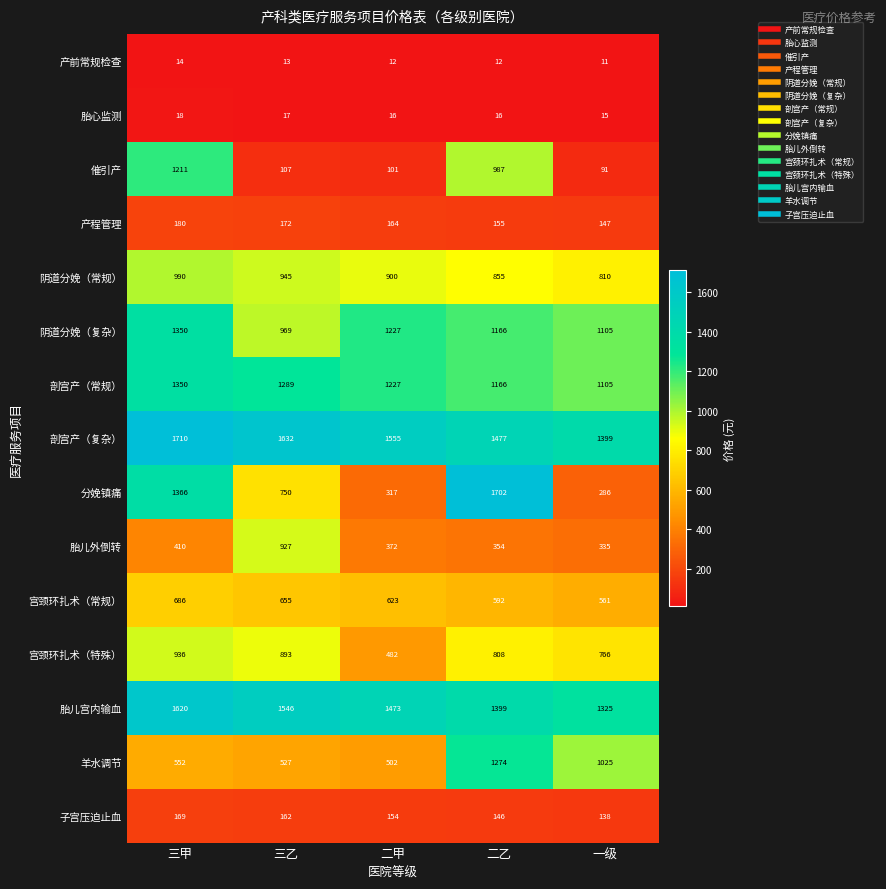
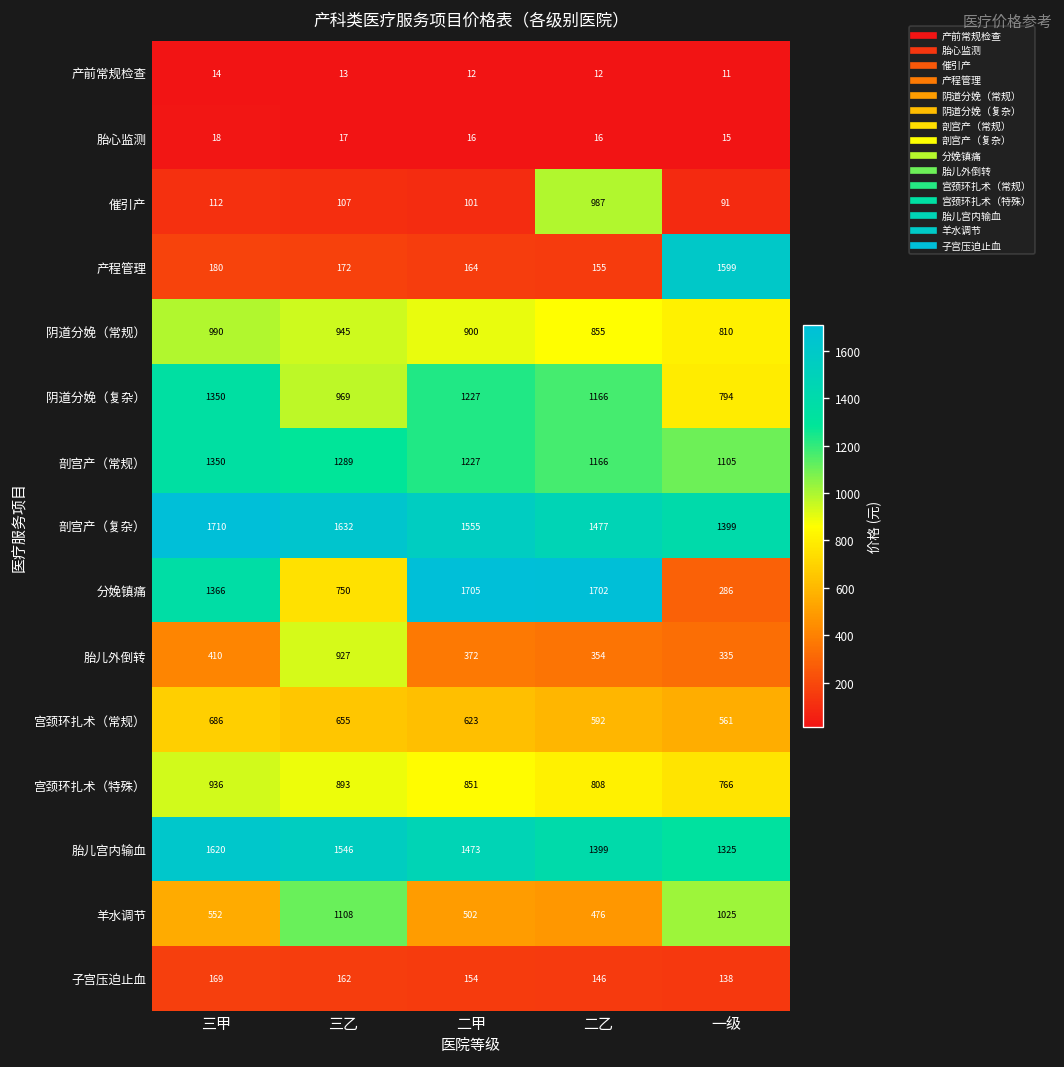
  {
    "产前常规检查": {
      "三甲": 14,
      "三乙": 13,
      "二甲": 12,
      "二乙": 12,
      "一级": 11
    },
    "胎心监测": {
      "三甲": 18,
      "三乙": 17,
      "二甲": 16,
      "二乙": 16,
      "一级": 15
    },
    "催引产": {
-     "三甲": 1211,
+     "三甲": 112,
      "三乙": 107,
      "二甲": 101,
      "二乙": 987,
      "一级": 91
    },
    "产程管理": {
      "三甲": 180,
      "三乙": 172,
      "二甲": 164,
      "二乙": 155,
-     "一级": 147
+     "一级": 1599
    },
    "阴道分娩（常规）": {
      "三甲": 990,
      "三乙": 945,
      "二甲": 900,
      "二乙": 855,
      "一级": 810
    },
    "阴道分娩（复杂）": {
      "三甲": 1350,
      "三乙": 969,
      "二甲": 1227,
      "二乙": 1166,
-     "一级": 1105
+     "一级": 794
    },
    "剖宫产（常规）": {
      "三甲": 1350,
      "三乙": 1289,
      "二甲": 1227,
      "二乙": 1166,
      "一级": 1105
    },
    "剖宫产（复杂）": {
      "三甲": 1710,
      "三乙": 1632,
      "二甲": 1555,
      "二乙": 1477,
      "一级": 1399
    },
    "分娩镇痛": {
      "三甲": 1366,
      "三乙": 750,
-     "二甲": 317,
+     "二甲": 1705,
      "二乙": 1702,
      "一级": 286
    },
    "胎儿外倒转": {
      "三甲": 410,
      "三乙": 927,
      "二甲": 372,
      "二乙": 354,
      "一级": 335
    },
    "宫颈环扎术（常规）": {
      "三甲": 686,
      "三乙": 655,
      "二甲": 623,
      "二乙": 592,
      "一级": 561
    },
    "宫颈环扎术（特殊）": {
      "三甲": 936,
      "三乙": 893,
-     "二甲": 482,
+     "二甲": 851,
      "二乙": 808,
      "一级": 766
    },
    "胎儿宫内输血": {
      "三甲": 1620,
      "三乙": 1546,
      "二甲": 1473,
      "二乙": 1399,
      "一级": 1325
    },
    "羊水调节": {
      "三甲": 552,
-     "三乙": 527,
+     "三乙": 1108,
      "二甲": 502,
-     "二乙": 1274,
+     "二乙": 476,
      "一级": 1025
    },
    "子宫压迫止血": {
      "三甲": 169,
      "三乙": 162,
      "二甲": 154,
      "二乙": 146,
      "一级": 138
    }
  }
